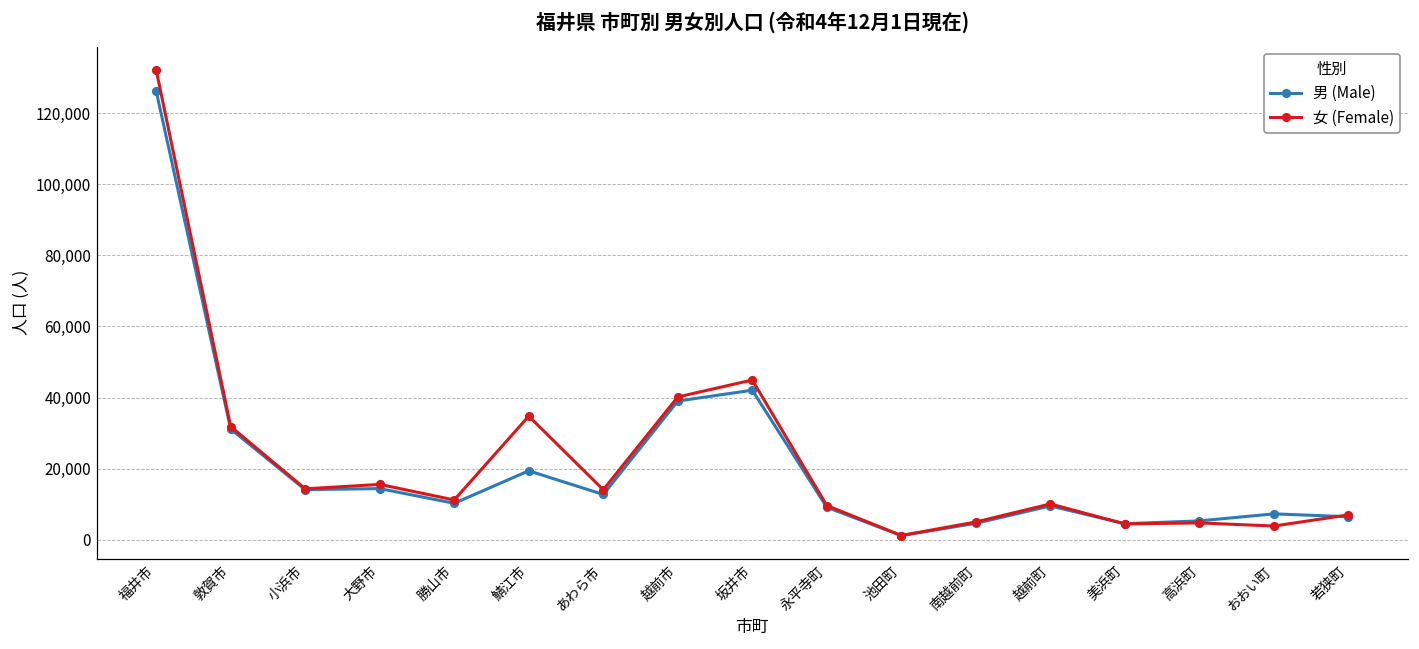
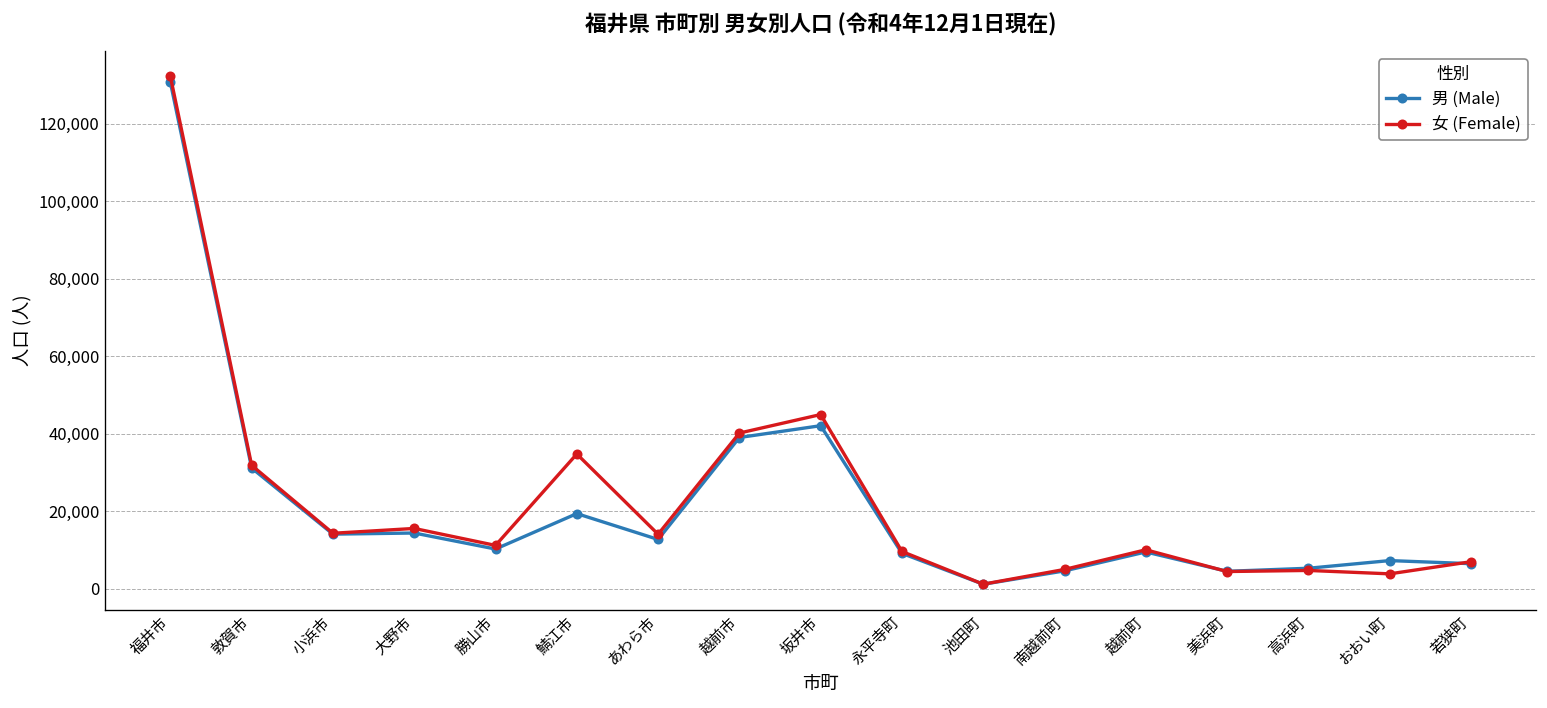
  {
    "男 (Male)": {
-     "福井市": "126,000",
+     "福井市": "131,000",
      "大野市": "14,000",
      "勝山市": "10,000",
      "鯖江市": "19,000",
      "あわら市": "13,000",
      "越前市": "39,000",
      "坂井市": "42,000",
      "おおい町": "7,000"
    },
    "女 (Female)": {
      "福井市": "132,000",
      "大野市": "16,000",
      "勝山市": "11,000",
      "鯖江市": "35,000",
      "あわら市": "14,000",
      "越前市": "40,000",
      "坂井市": "45,000",
      "おおい町": "4,000"
    }
  }
